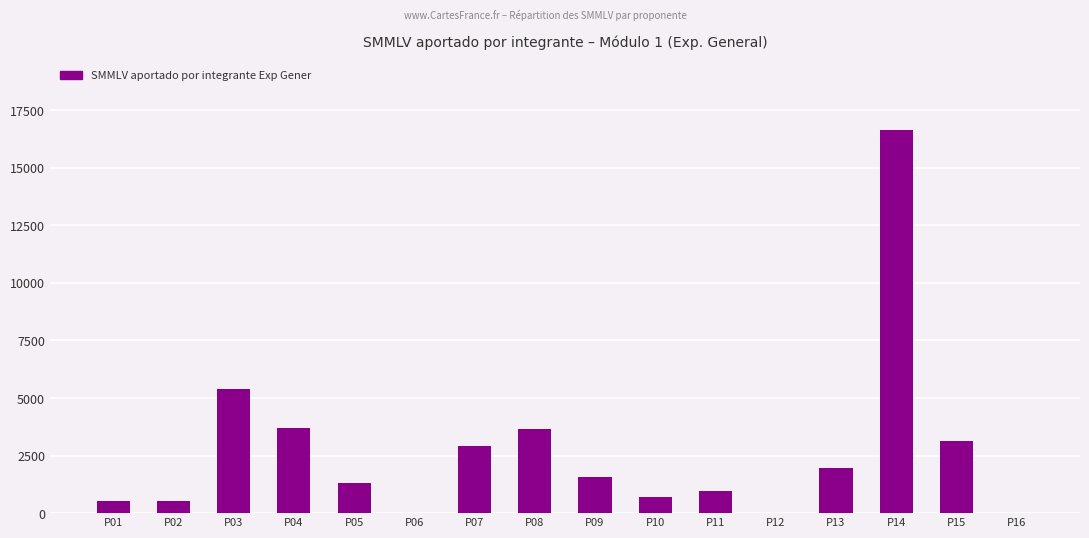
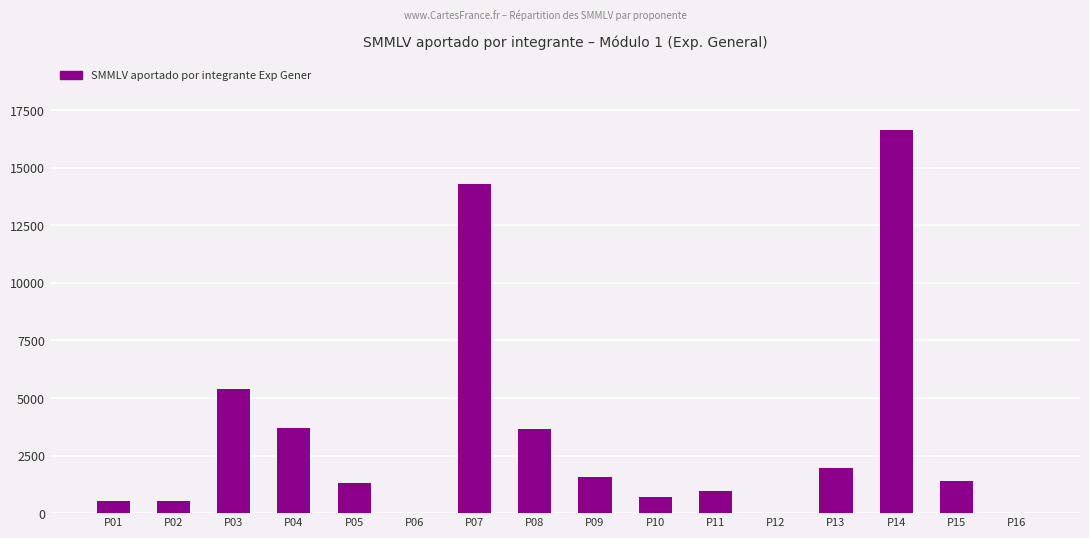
  {
    "P01": 500,
    "P02": 500,
    "P03": 5400,
    "P04": 3700,
    "P05": 1300,
    "P06": 0,
-   "P07": 2900,
+   "P07": 14300,
    "P08": 3700,
    "P09": 1600,
    "P10": 700,
    "P11": 900,
    "P12": 0,
    "P13": 2000,
    "P14": 16600,
-   "P15": 3100,
+   "P15": 1400,
    "P16": 0
  }
